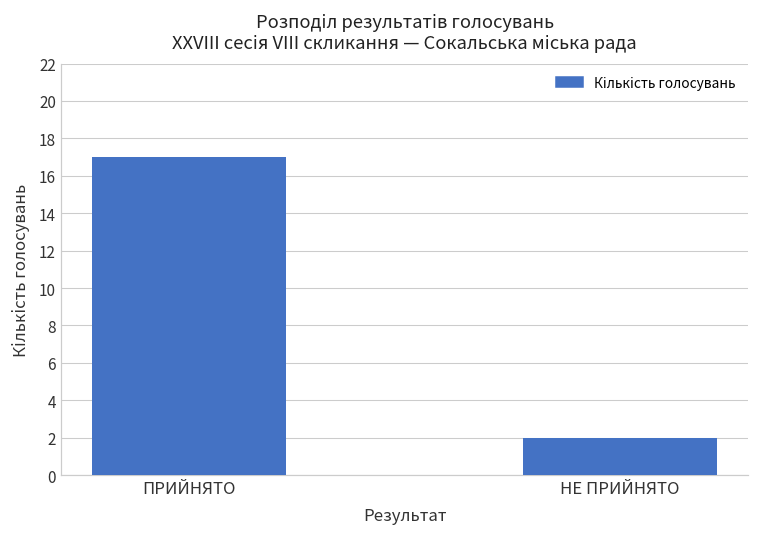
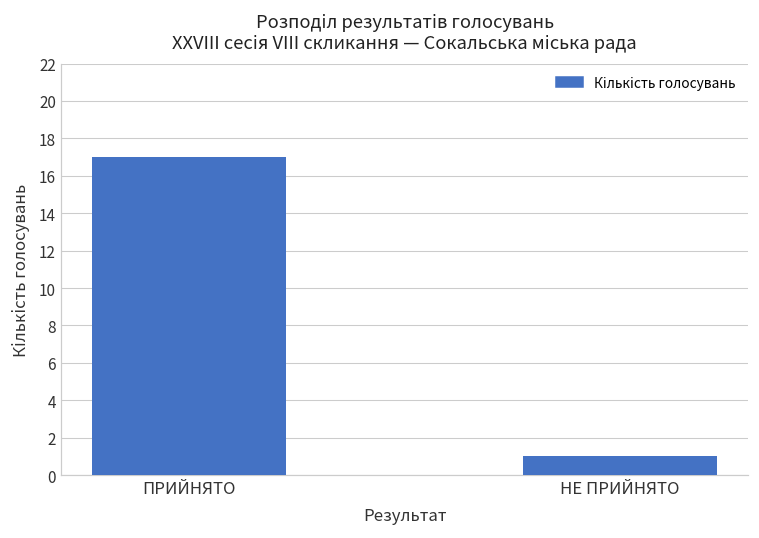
  {
    "ПРИЙНЯТО": 17,
-   "НЕ ПРИЙНЯТО": 2
+   "НЕ ПРИЙНЯТО": 1
  }
